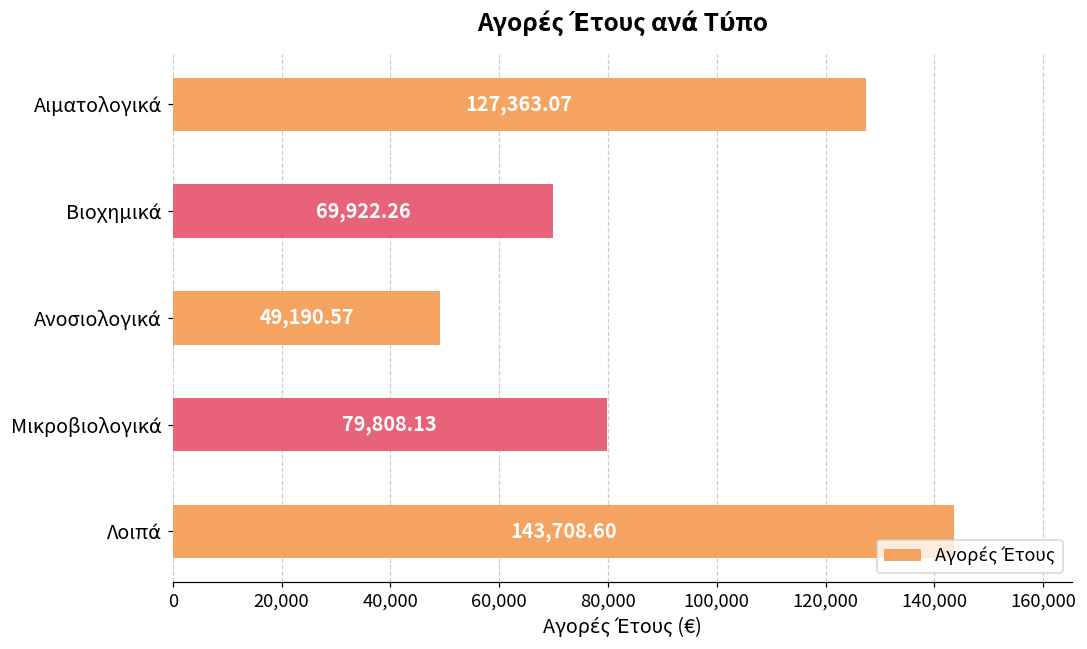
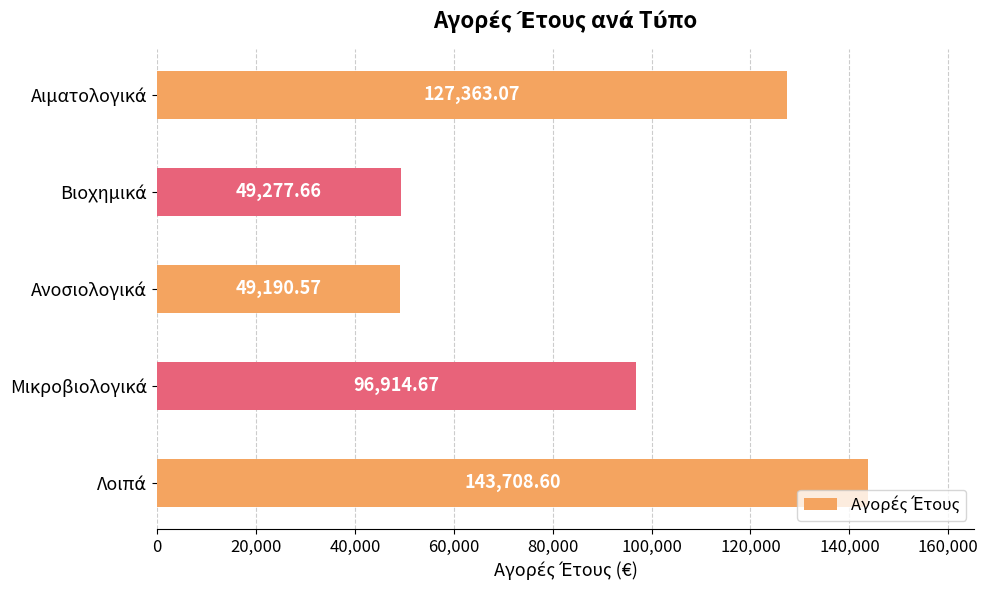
  {
    "Αιματολογικά": "127,363.07",
-   "Βιοχημικά": "69,922.26",
+   "Βιοχημικά": "49,277.66",
    "Ανοσιολογικά": "49,190.57",
-   "Μικροβιολογικά": "79,808.13",
+   "Μικροβιολογικά": "96,914.67",
    "Λοιπά": "143,708.60"
  }
